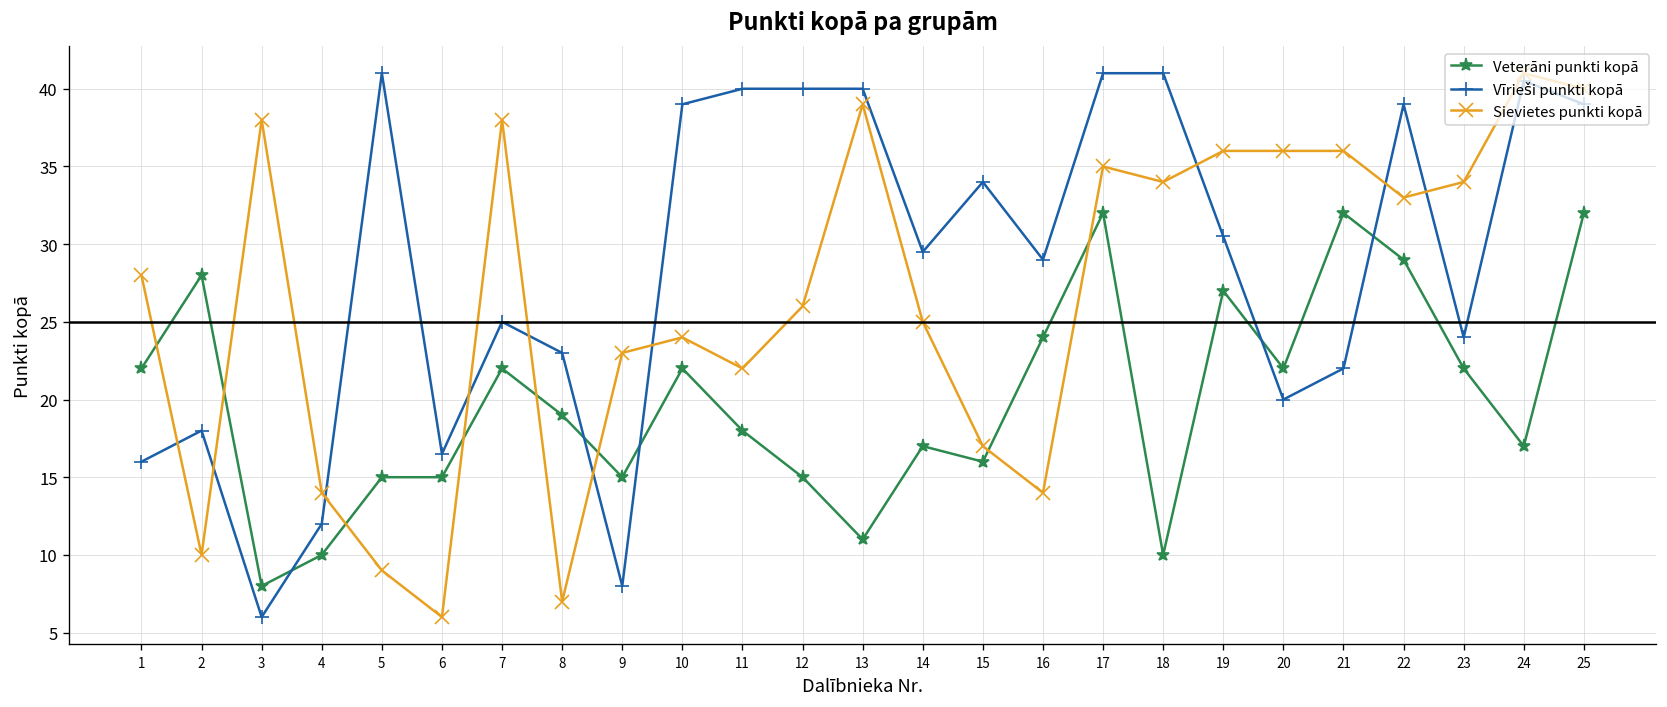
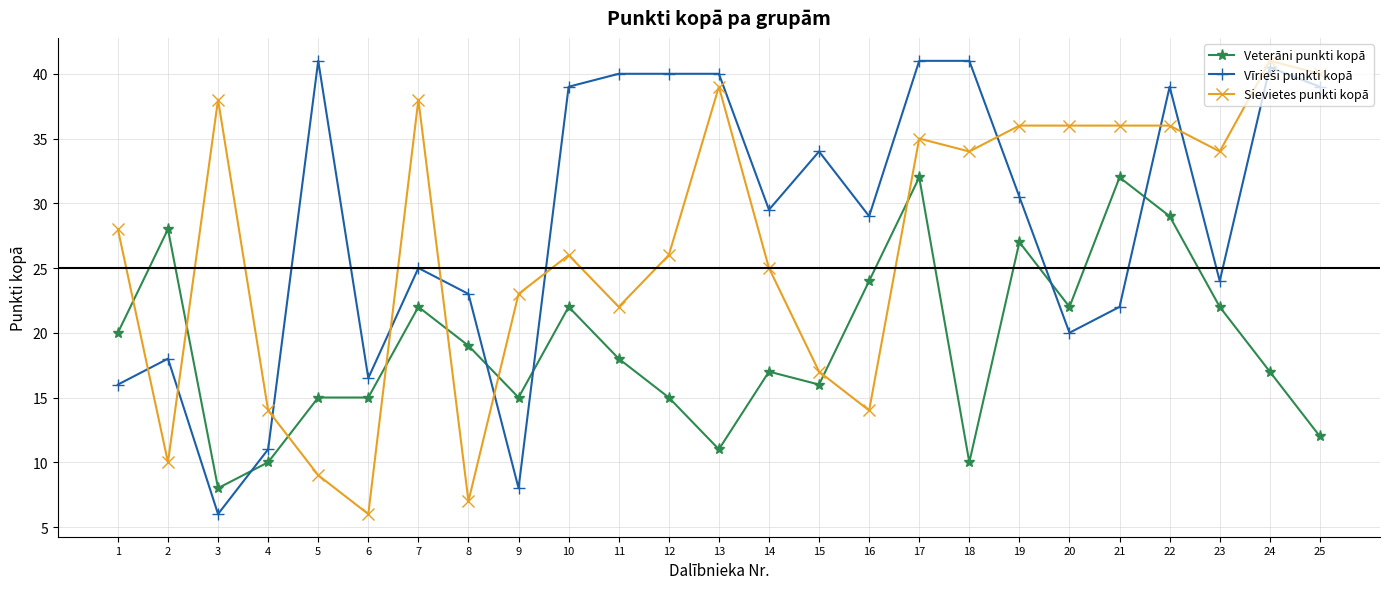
  {
    "Veterāni punkti kopā": {
-     "1": 22,
+     "1": 20,
      "2": 28,
      "3": 8,
      "4": 10,
      "5": 15,
      "6": 15,
      "7": 22,
      "8": 19,
      "9": 15,
      "10": 22,
      "11": 18,
      "12": 15,
      "13": 11,
      "14": 17,
      "15": 16,
      "16": 24,
      "17": 32,
      "18": 10,
      "19": 27,
      "20": 22,
      "21": 32,
      "22": 29,
      "23": 22,
      "24": 17,
-     "25": 32
+     "25": 12
    },
    "Vīrieši punkti kopā": {
      "1": 16,
      "2": 18,
      "3": 6,
-     "4": 12,
+     "4": 11,
      "5": 41,
      "6": 16.5,
      "7": 25,
      "8": 23,
      "9": 8,
      "10": 39,
      "11": 40,
      "12": 40,
      "13": 40,
      "14": 29.5,
      "15": 34,
      "16": 29,
      "17": 41,
      "18": 41,
      "19": 30.5,
      "20": 20,
      "21": 22,
      "22": 39,
      "23": 24
    },
    "Sievietes punkti kopā": {
      "1": 28,
      "2": 10,
      "3": 38,
      "4": 14,
      "5": 9,
      "6": 6,
      "7": 38,
      "8": 7,
      "9": 23,
-     "10": 24,
+     "10": 26,
      "11": 22,
      "12": 26,
      "13": 39,
      "14": 25,
      "15": 17,
      "16": 14,
      "17": 35,
      "18": 34,
      "19": 36,
      "20": 36,
      "21": 36,
-     "22": 33,
+     "22": 36,
      "23": 34
    }
  }
